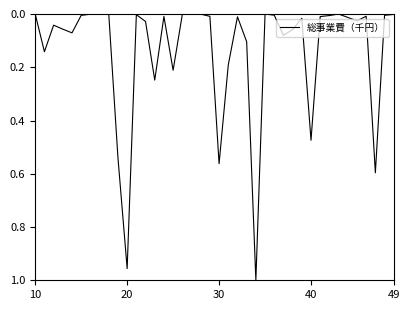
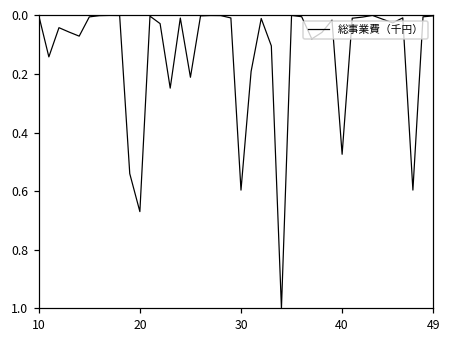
  {
    "10": 0.00,
-   "20": 0.96,
-   "30": 0.56,
+   "20": 0.67,
+   "30": 0.60,
    "40": 0.47,
    "49": 0.00
  }
